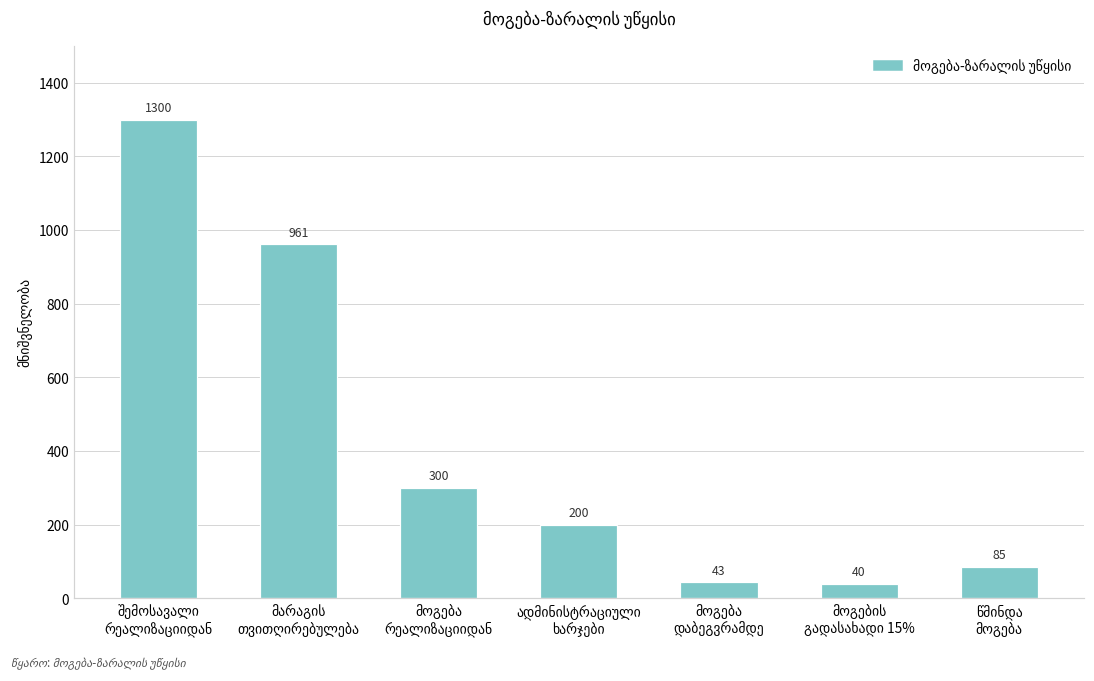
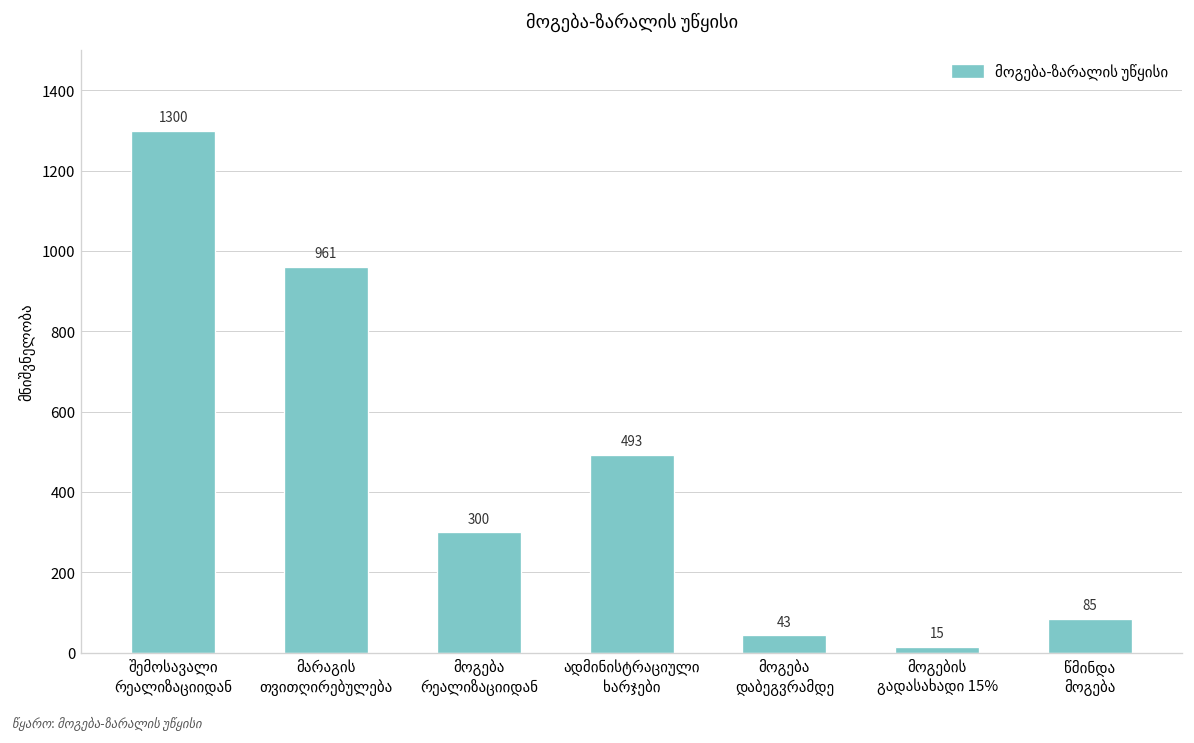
  {
    "შემოსავალი რეალიზაციიდან": 1300,
    "მარაგის თვითღირებულება": 961,
    "მოგება რეალიზაციიდან": 300,
-   "ადმინისტრაციული ხარჯები": 200,
+   "ადმინისტრაციული ხარჯები": 493,
    "მოგება დაბეგვრამდე": 43,
-   "მოგების გადასახადი 15%": 40,
+   "მოგების გადასახადი 15%": 15,
    "წმინდა მოგება": 85
  }
